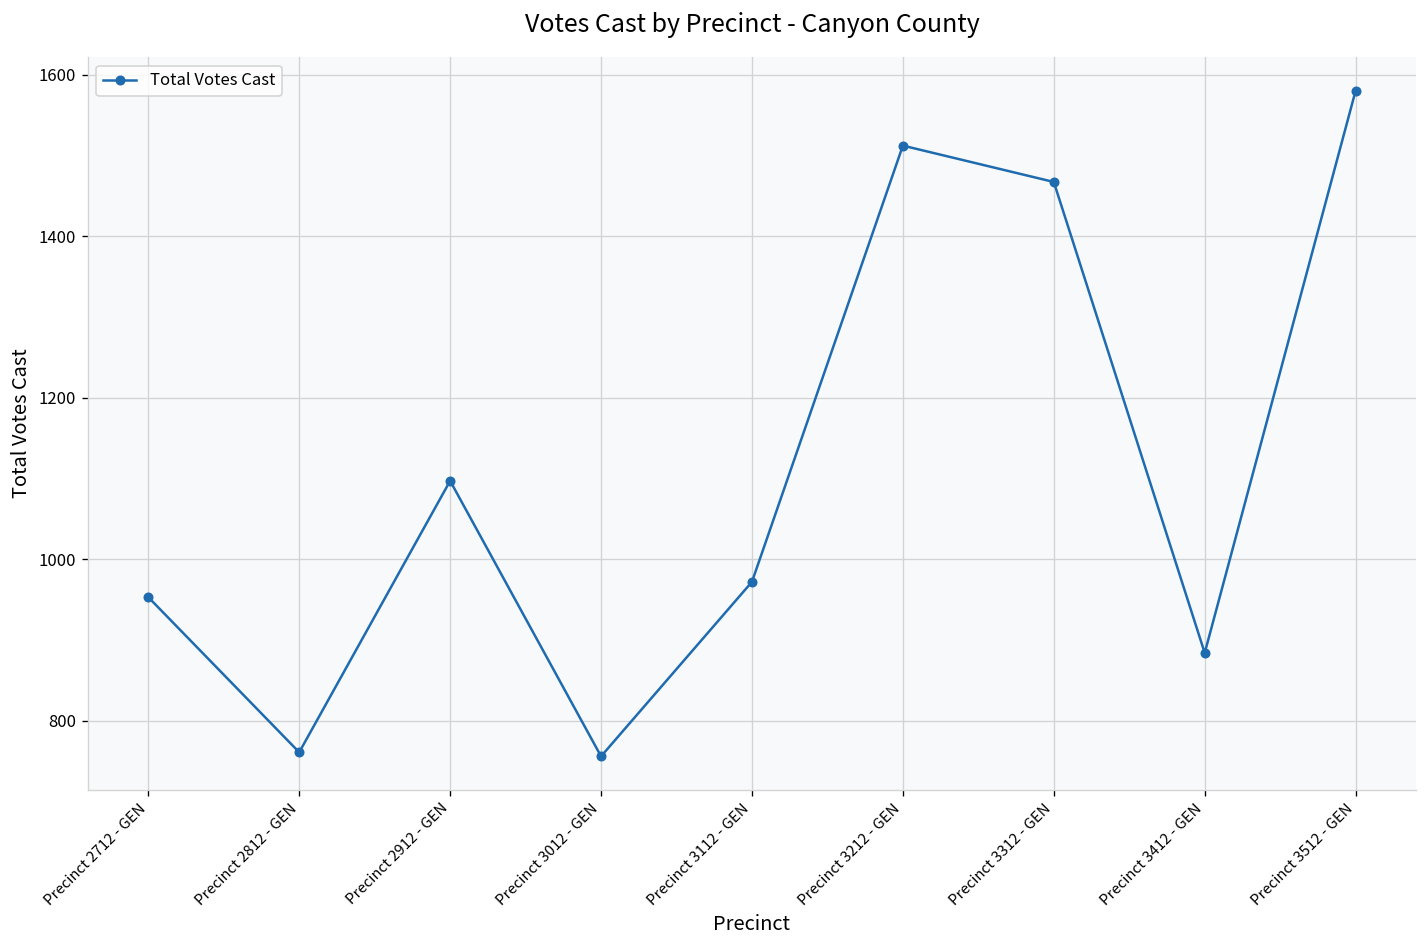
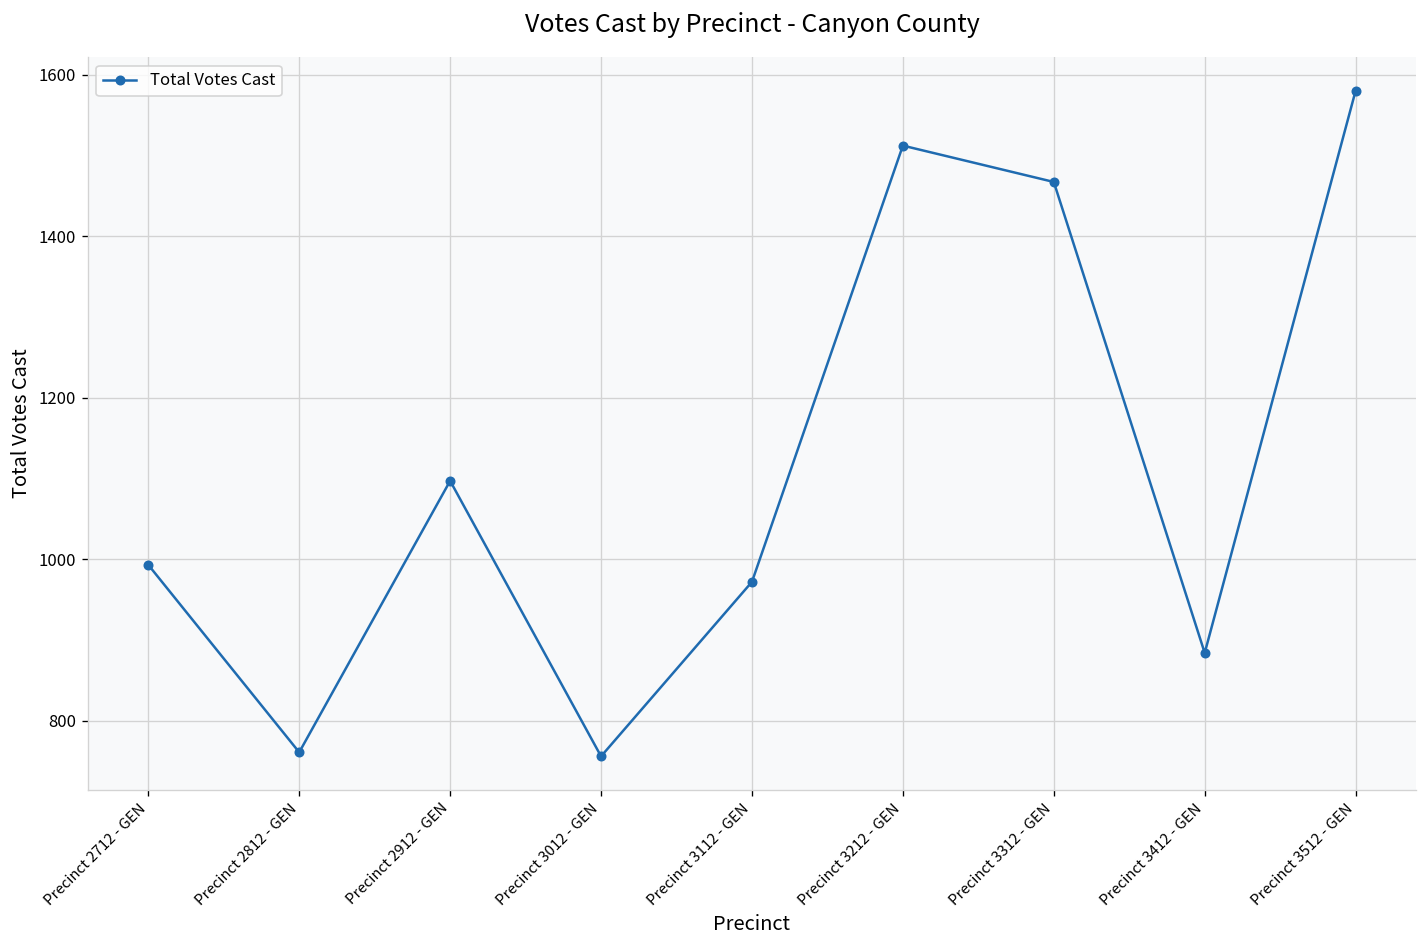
  {
-   "Precinct 2712 - GEN": 950,
+   "Precinct 2712 - GEN": 990,
    "Precinct 2812 - GEN": 760,
    "Precinct 2912 - GEN": 1100,
    "Precinct 3012 - GEN": 760,
    "Precinct 3112 - GEN": 970,
    "Precinct 3212 - GEN": 1510,
    "Precinct 3312 - GEN": 1470,
    "Precinct 3412 - GEN": 880,
    "Precinct 3512 - GEN": 1580
  }
